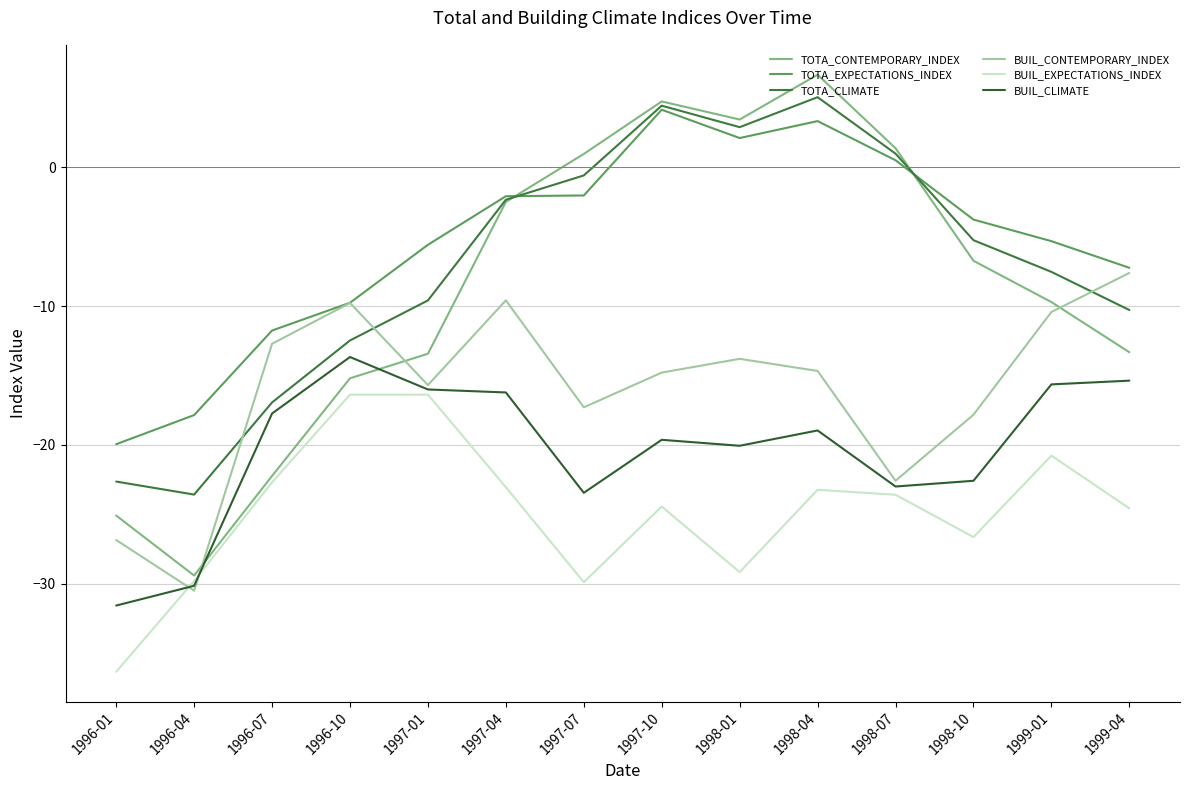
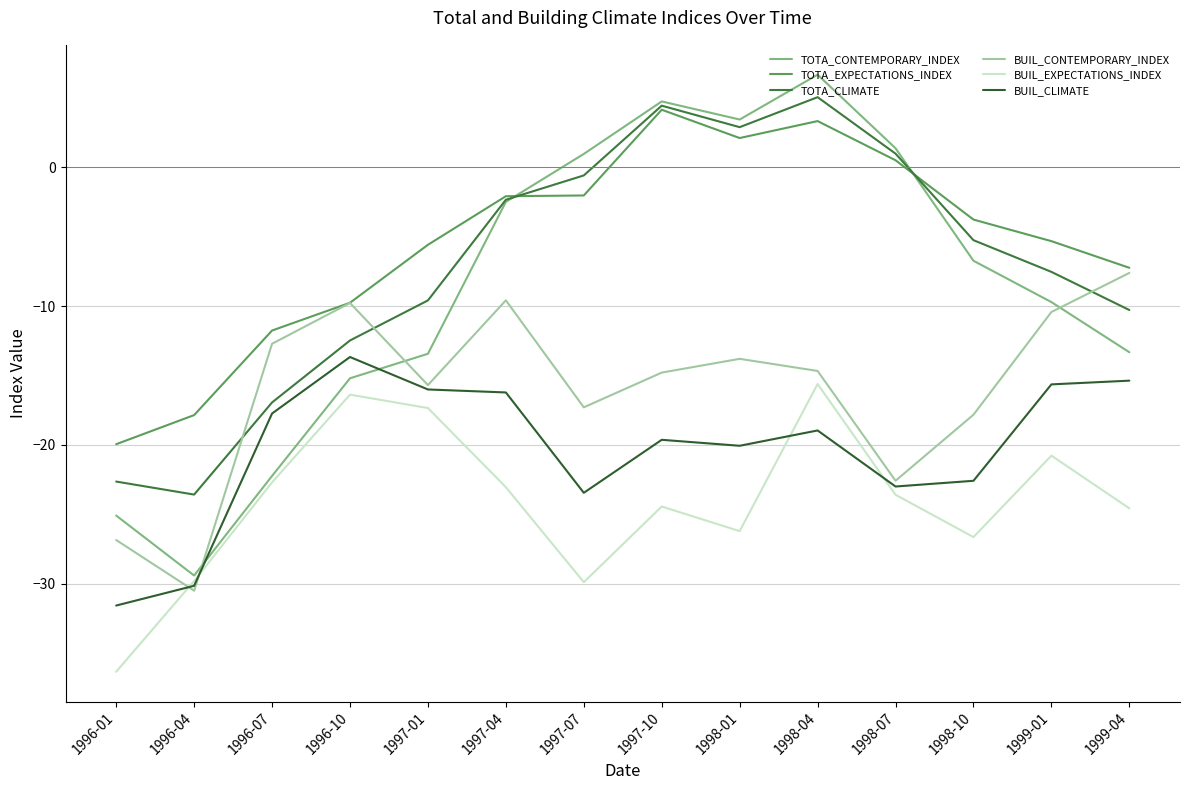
  {
    "BUIL_EXPECTATIONS_INDEX": {
      "1996-01": -36.3,
      "1996-04": -29.8,
      "1996-07": -22.7,
      "1996-10": -16.4,
-     "1997-01": -16.4,
+     "1997-01": -17.3,
      "1997-04": -23.0,
      "1997-07": -29.9,
      "1997-10": -24.4,
-     "1998-01": -29.2,
-     "1998-04": -23.2,
+     "1998-01": -26.2,
+     "1998-04": -15.6,
      "1998-07": -23.6,
      "1998-10": -26.6,
      "1999-01": -20.8,
      "1999-04": -24.6
    }
  }
